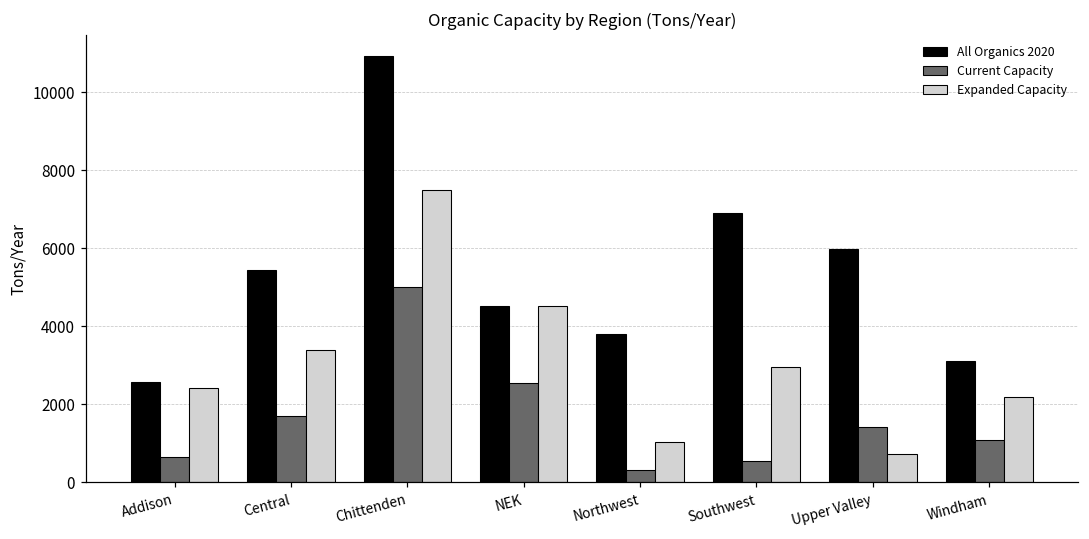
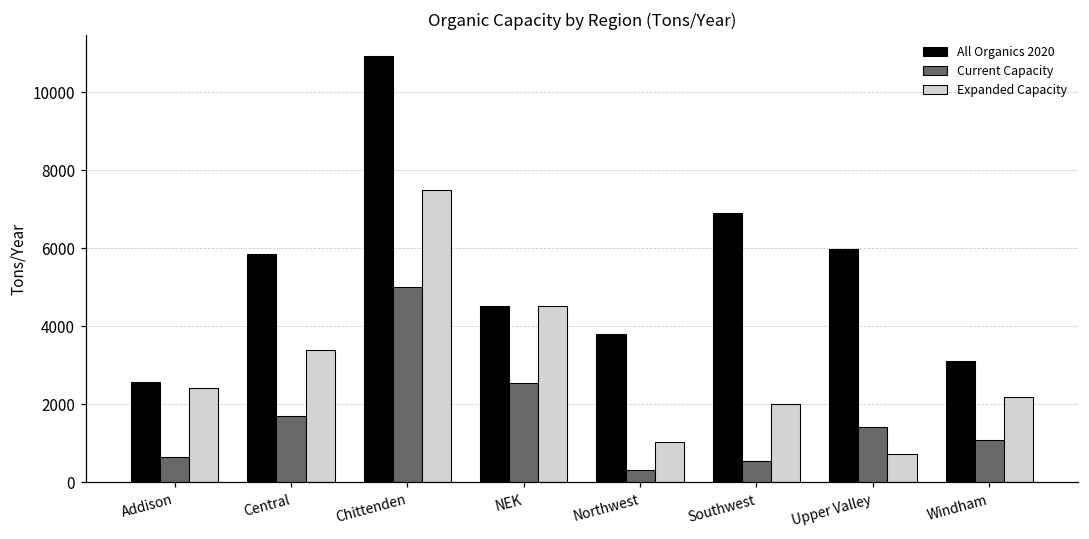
  {
    "All Organics 2020": {
      "Addison": 2600,
-     "Central": 5400,
+     "Central": 5900,
      "Chittenden": 10900,
      "NEK": 4500,
      "Northwest": 3800,
      "Southwest": 6900,
      "Upper Valley": 6000,
      "Windham": 3100
    },
    "Current Capacity": {
      "Addison": 600,
      "Central": 1700,
      "Chittenden": 5000,
      "NEK": 2500,
      "Northwest": 300,
      "Southwest": 600,
      "Upper Valley": 1400,
      "Windham": 1100
    },
    "Expanded Capacity": {
      "Addison": 2400,
      "Central": 3400,
      "Chittenden": 7500,
      "NEK": 4500,
      "Northwest": 1000,
-     "Southwest": 3000,
+     "Southwest": 2000,
      "Upper Valley": 700,
      "Windham": 2200
    }
  }
